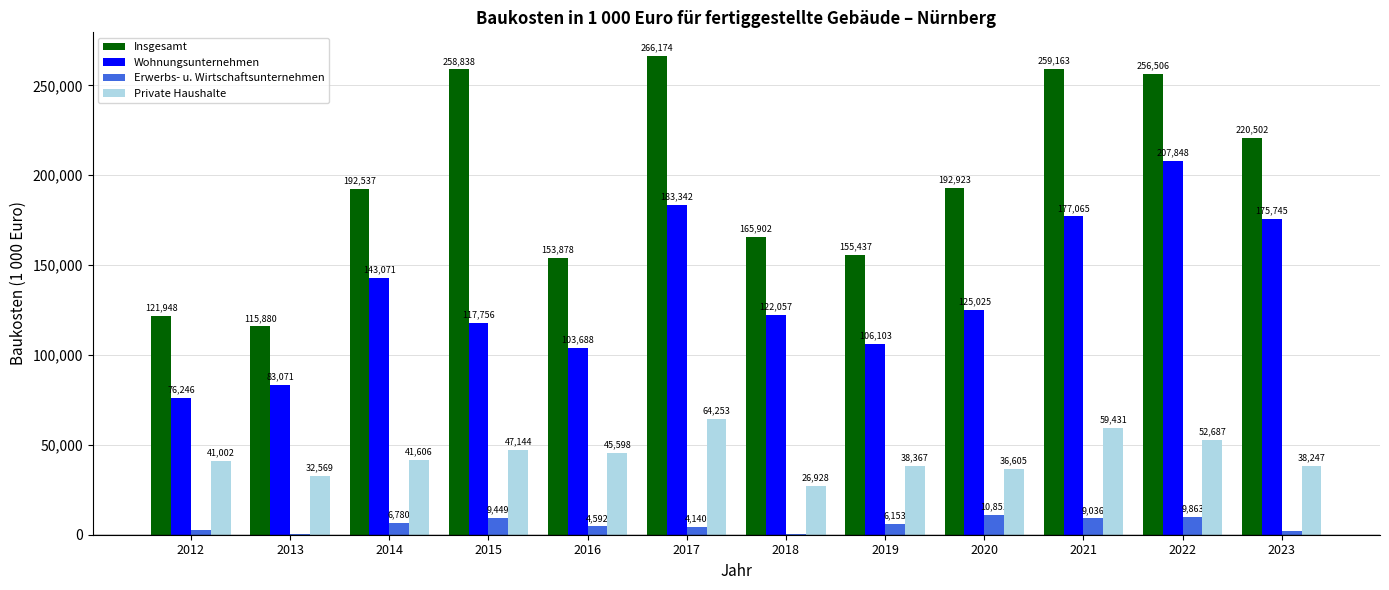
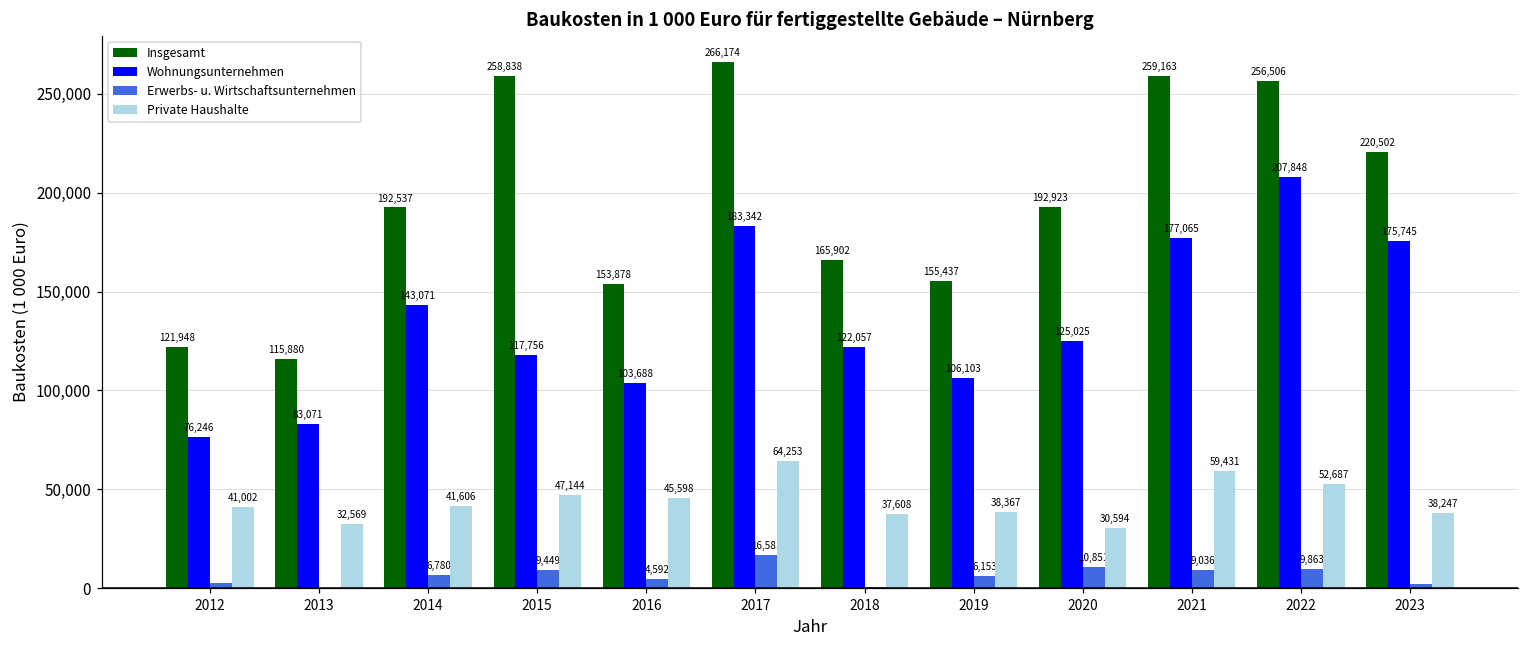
  {
    "Insgesamt": {
      "2012": "121,948",
      "2013": "115,880",
      "2014": "192,537",
      "2015": "258,838",
      "2016": "153,878",
      "2017": "266,174",
      "2018": "165,902",
      "2019": "155,437",
      "2020": "192,923",
      "2021": "259,163",
      "2022": "256,506",
      "2023": "220,502"
    },
    "Wohnungsunternehmen": {
      "2012": "76,246",
      "2013": "83,071",
      "2014": "143,071",
      "2015": "117,756",
      "2016": "103,688",
      "2017": "183,342",
      "2018": "122,057",
      "2019": "106,103",
      "2020": "125,025",
      "2021": "177,065",
      "2022": "207,848",
      "2023": "175,745"
    },
    "Erwerbs- u. Wirtschaftsunternehmen": {
      "2014": "6,780",
      "2015": "9,449",
      "2016": "4,592",
-     "2017": "4,140",
+     "2017": "16,581",
      "2019": "6,153",
      "2020": "10,851",
      "2021": "9,036",
      "2022": "9,863"
    },
    "Private Haushalte": {
      "2012": "41,002",
      "2013": "32,569",
      "2014": "41,606",
      "2015": "47,144",
      "2016": "45,598",
      "2017": "64,253",
-     "2018": "26,928",
+     "2018": "37,608",
      "2019": "38,367",
-     "2020": "36,605",
+     "2020": "30,594",
      "2021": "59,431",
      "2022": "52,687",
      "2023": "38,247"
    }
  }
